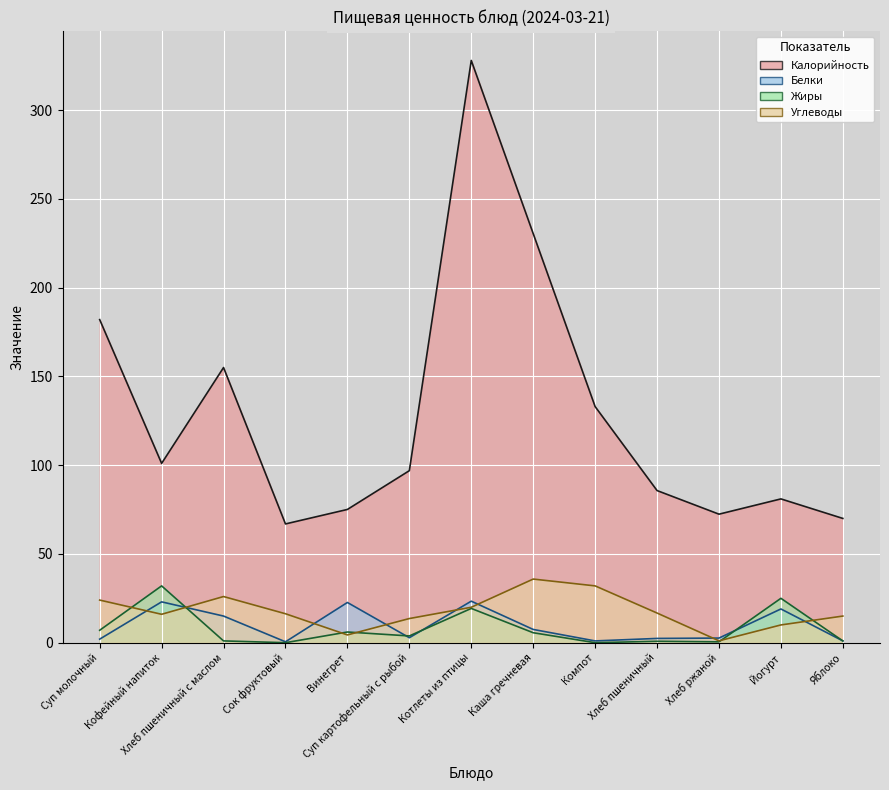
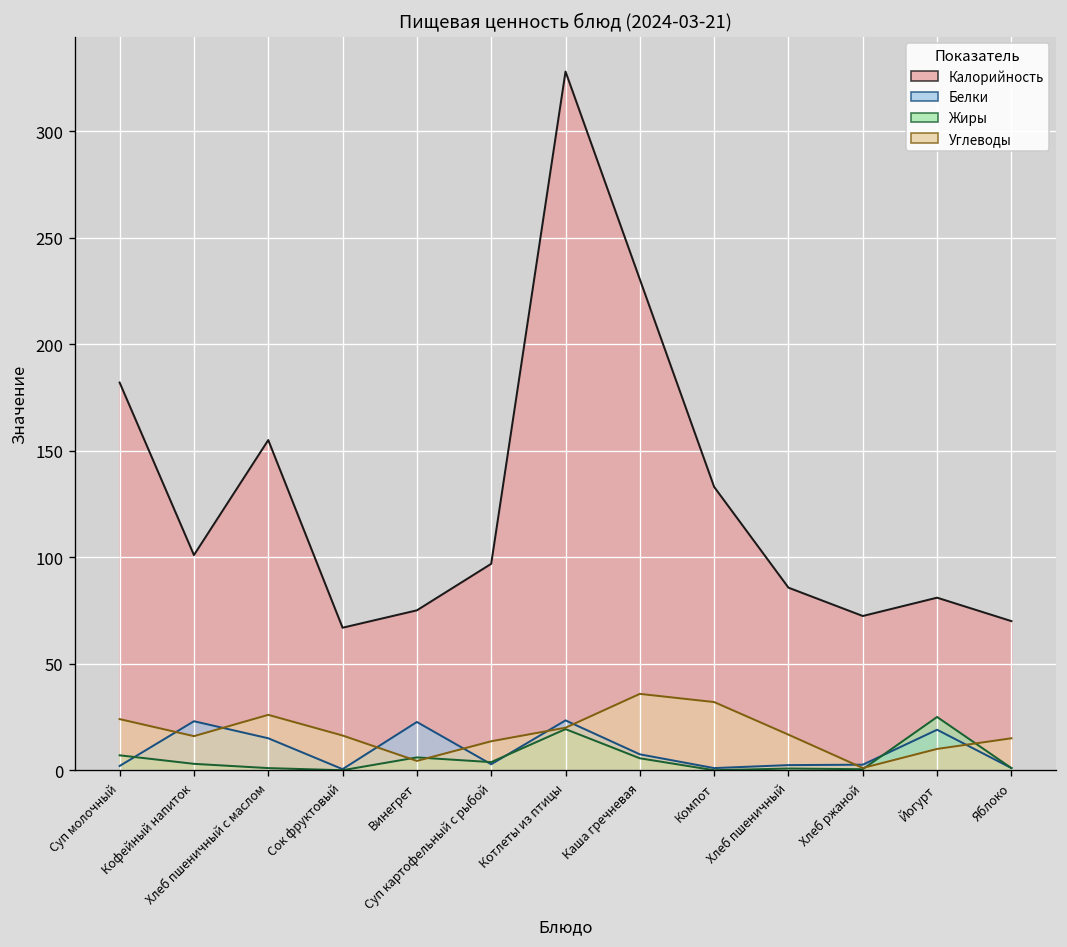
  {
    "Белки": {
      "Суп молочный": 2,
      "Кофейный напиток": 23,
      "Хлеб пшеничный с маслом": 15,
      "Винегрет": 23,
      "Котлеты из птицы": 23,
      "Каша гречневая": 7,
      "Хлеб пшеничный": 2,
      "Хлеб ржаной": 3,
      "Йогурт": 19
    },
    "Жиры": {
      "Суп молочный": 7,
-     "Кофейный напиток": 32,
+     "Кофейный напиток": 3,
      "Хлеб пшеничный с маслом": 1,
      "Винегрет": 6,
      "Каша гречневая": 6,
      "Хлеб пшеничный": 1,
      "Йогурт": 25
    }
  }
